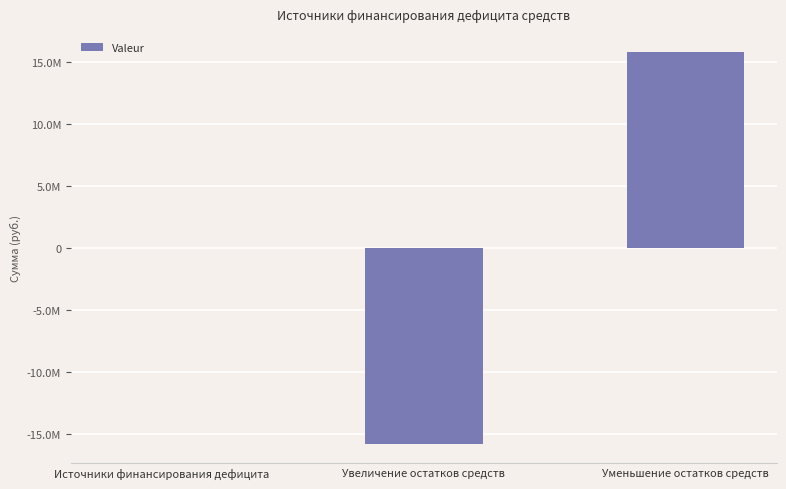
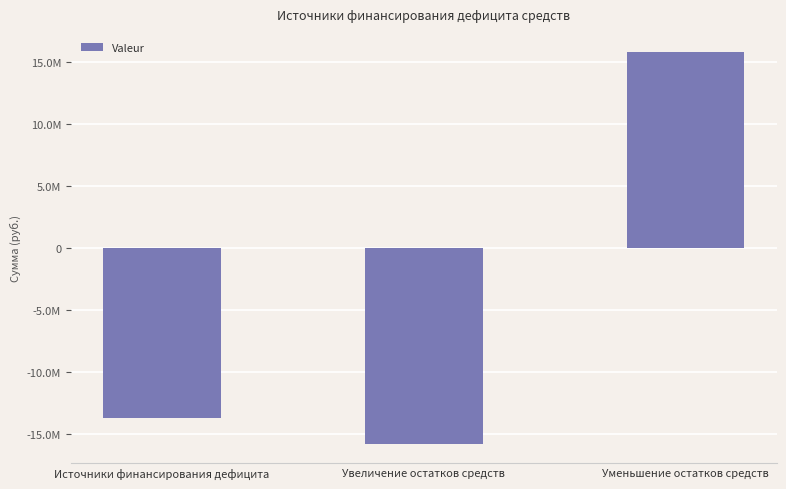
  {
-   "Источники финансирования дефицита": 0,
+   "Источники финансирования дефицита": -13700000,
    "Увеличение остатков средств": -15800000,
    "Уменьшение остатков средств": 15800000
  }
